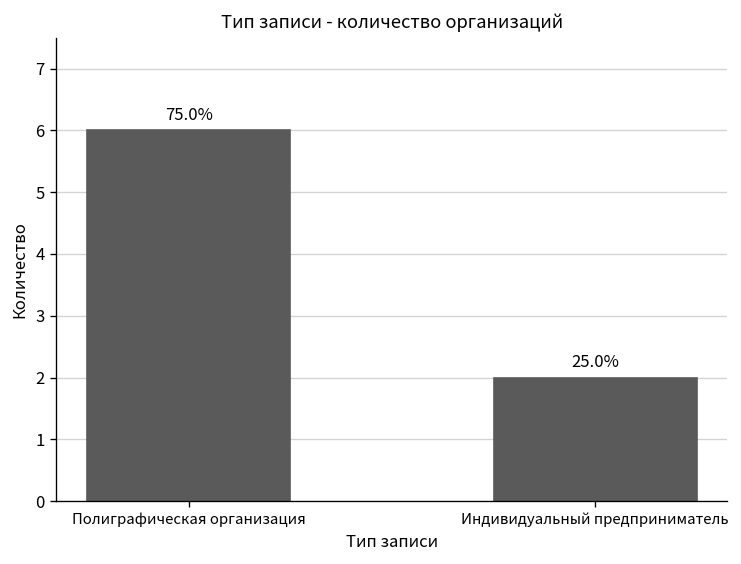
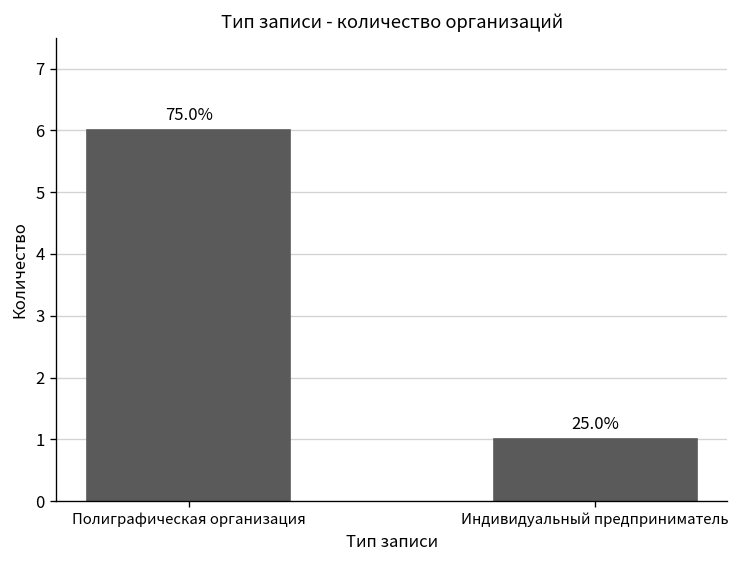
  {
-   "Индивидуальный предприниматель": 2
+   "Индивидуальный предприниматель": 1
  }
